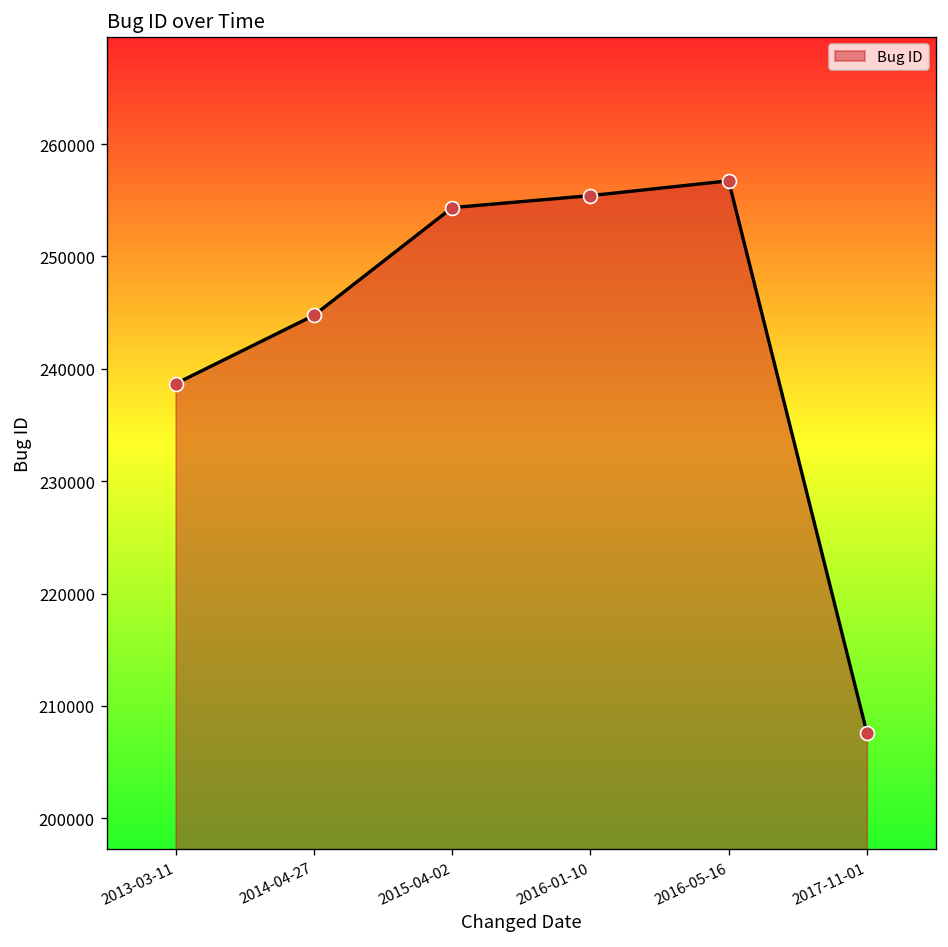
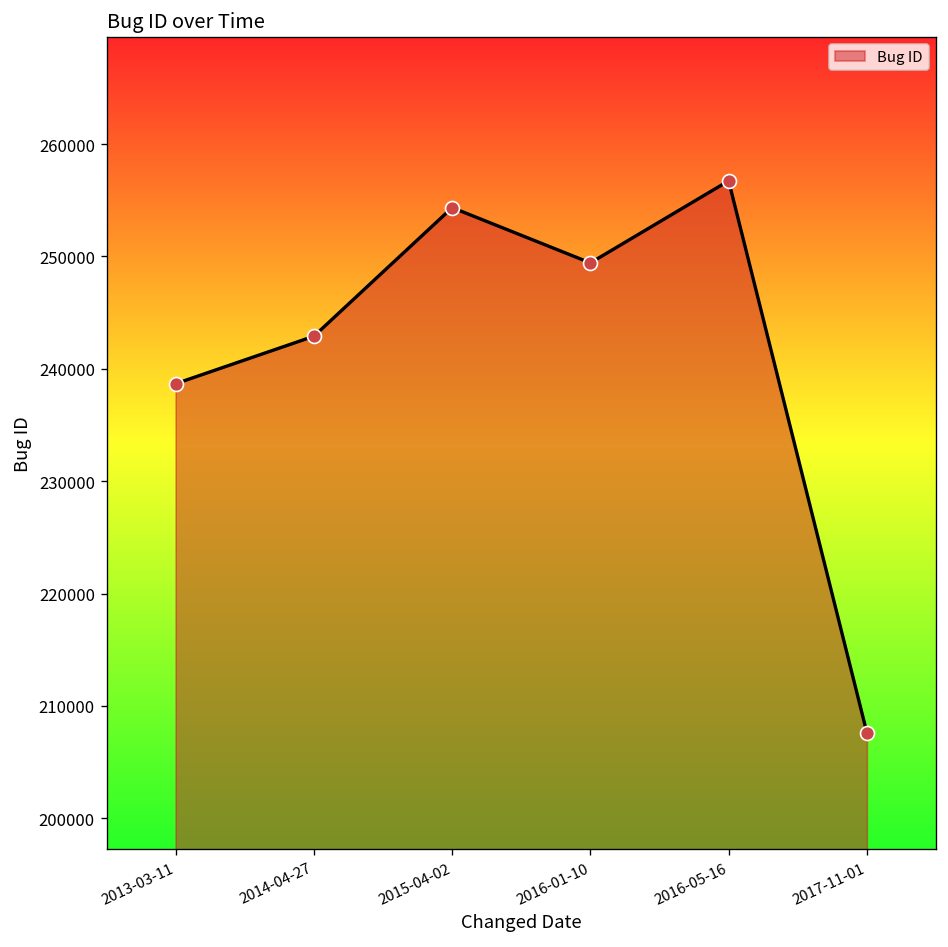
  {
    "2013-03-11": 239000,
-   "2014-04-27": 245000,
+   "2014-04-27": 243000,
    "2015-04-02": 254000,
-   "2016-01-10": 255000,
+   "2016-01-10": 249000,
    "2016-05-16": 257000,
    "2017-11-01": 208000
  }
